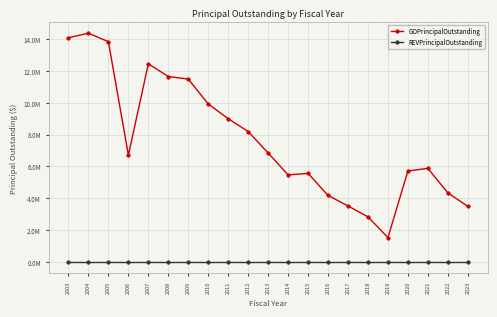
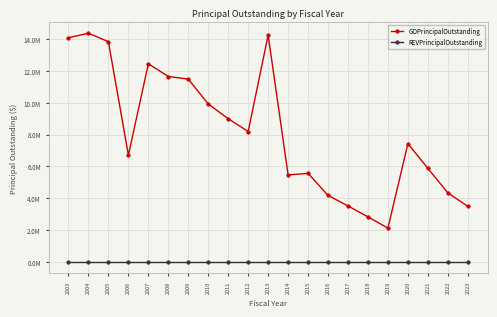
  {
    "GOPrincipalOutstanding": {
      "2003": 14100000,
      "2004": 14400000,
      "2005": 13800000,
      "2006": 6700000,
      "2007": 12500000,
      "2008": 11700000,
      "2009": 11500000,
      "2010": 9900000,
      "2011": 9000000,
      "2012": 8200000,
-     "2013": 6800000,
+     "2013": 14300000,
      "2014": 5500000,
      "2015": 5600000,
      "2016": 4200000,
      "2017": 3500000,
      "2018": 2800000,
-     "2019": 1500000,
-     "2020": 5700000,
+     "2019": 2100000,
+     "2020": 7400000,
      "2021": 5900000,
      "2022": 4300000,
      "2023": 3500000
    },
    "REVPrincipalOutstanding": {
      "2003": 0,
      "2004": 0,
      "2005": 0,
      "2006": 0,
      "2007": 0,
      "2008": 0,
      "2009": 0,
      "2010": 0,
      "2011": 0,
      "2012": 0,
      "2013": 0,
      "2014": 0,
      "2015": 0,
      "2016": 0,
      "2017": 0,
      "2018": 0,
      "2019": 0,
      "2020": 0,
      "2021": 0,
      "2022": 0,
      "2023": 0
    }
  }
